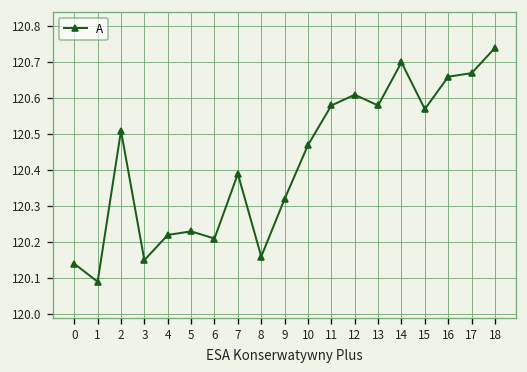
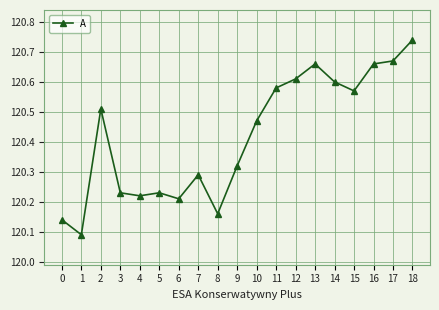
  {
    "0": 120.14,
    "1": 120.09,
    "2": 120.51,
-   "3": 120.15,
+   "3": 120.23,
    "4": 120.22,
    "5": 120.23,
    "6": 120.21,
-   "7": 120.39,
+   "7": 120.29,
    "8": 120.16,
    "9": 120.32,
    "10": 120.47,
    "11": 120.58,
    "12": 120.61,
-   "13": 120.58,
-   "14": 120.7,
+   "13": 120.66,
+   "14": 120.6,
    "15": 120.57,
    "16": 120.66,
    "17": 120.67,
    "18": 120.74
  }
